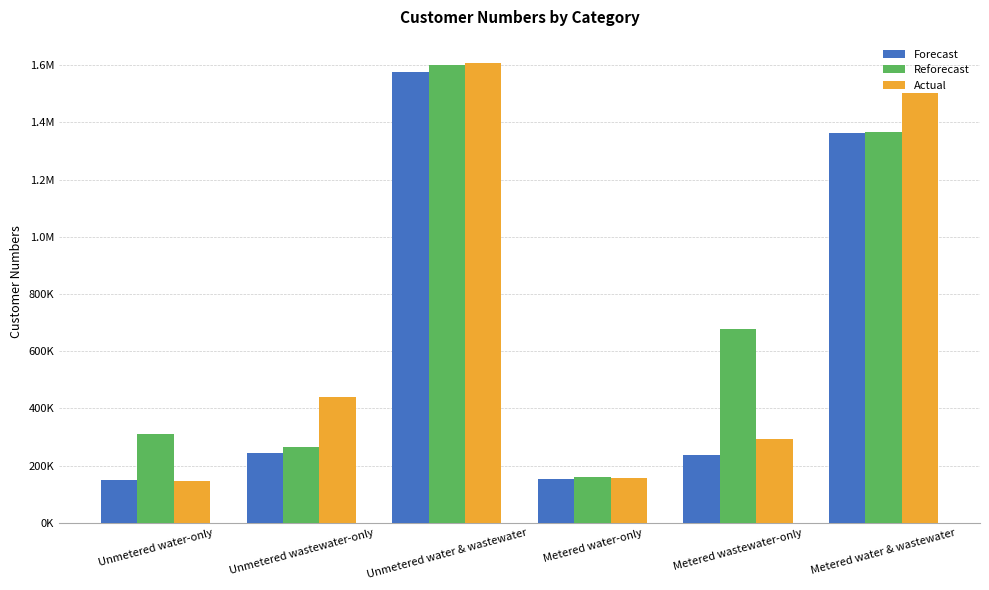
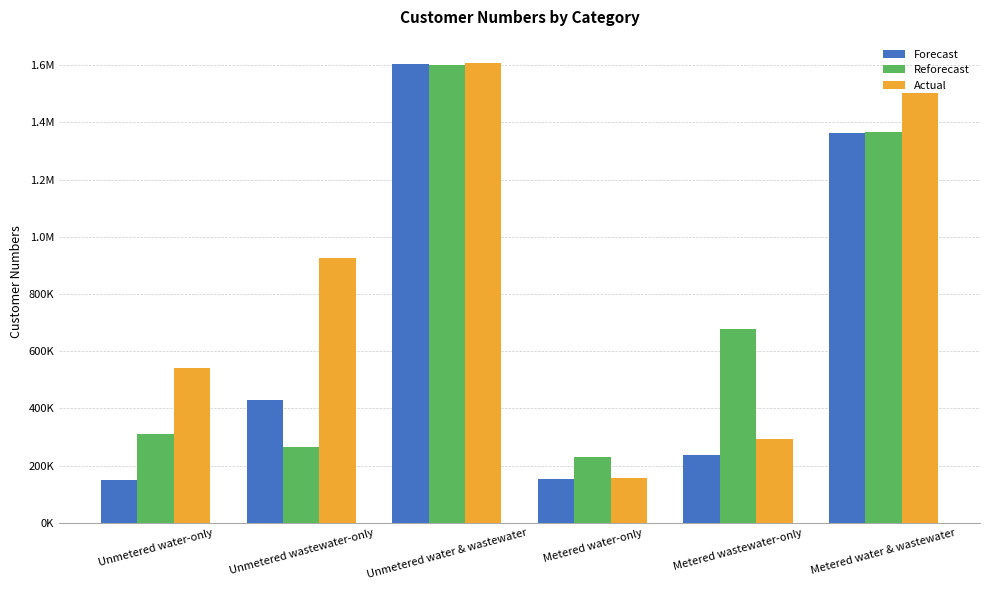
  {
    "Forecast": {
      "Unmetered water-only": 150000,
-     "Unmetered wastewater-only": 240000,
-     "Unmetered water & wastewater": 1570000,
+     "Unmetered wastewater-only": 430000,
+     "Unmetered water & wastewater": 1600000,
      "Metered water-only": 150000,
      "Metered wastewater-only": 240000,
      "Metered water & wastewater": 1360000
    },
    "Reforecast": {
      "Unmetered water-only": 310000,
      "Unmetered wastewater-only": 260000,
      "Unmetered water & wastewater": 1600000,
-     "Metered water-only": 160000,
+     "Metered water-only": 230000,
      "Metered wastewater-only": 680000,
      "Metered water & wastewater": 1370000
    },
    "Actual": {
-     "Unmetered water-only": 150000,
-     "Unmetered wastewater-only": 440000,
+     "Unmetered water-only": 540000,
+     "Unmetered wastewater-only": 930000,
      "Unmetered water & wastewater": 1610000,
      "Metered water-only": 160000,
      "Metered wastewater-only": 290000,
      "Metered water & wastewater": 1500000
    }
  }
